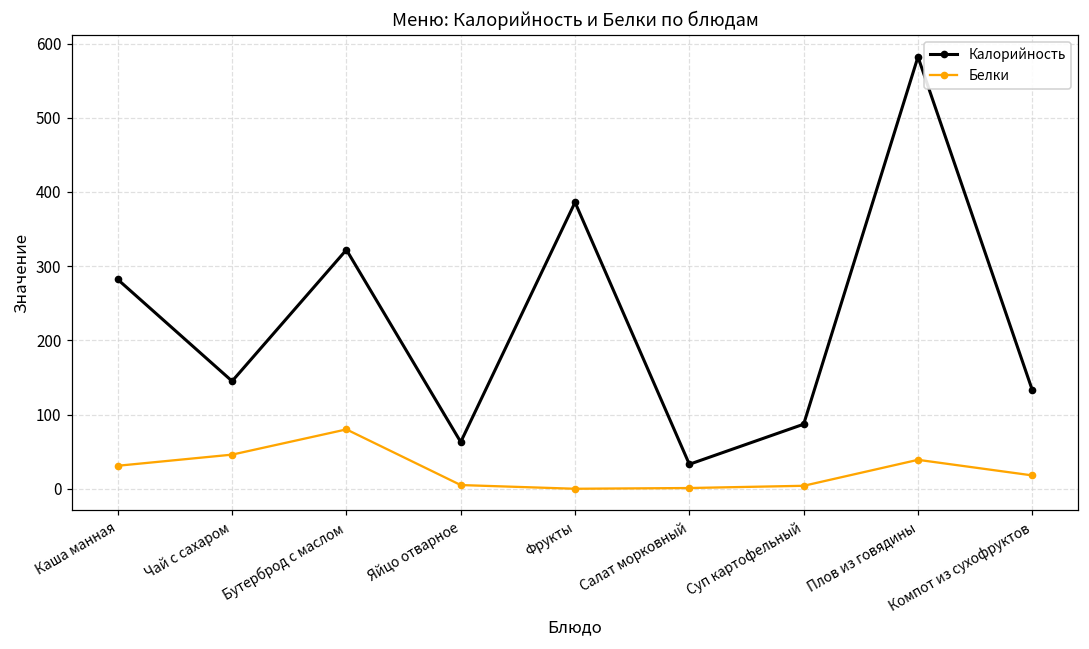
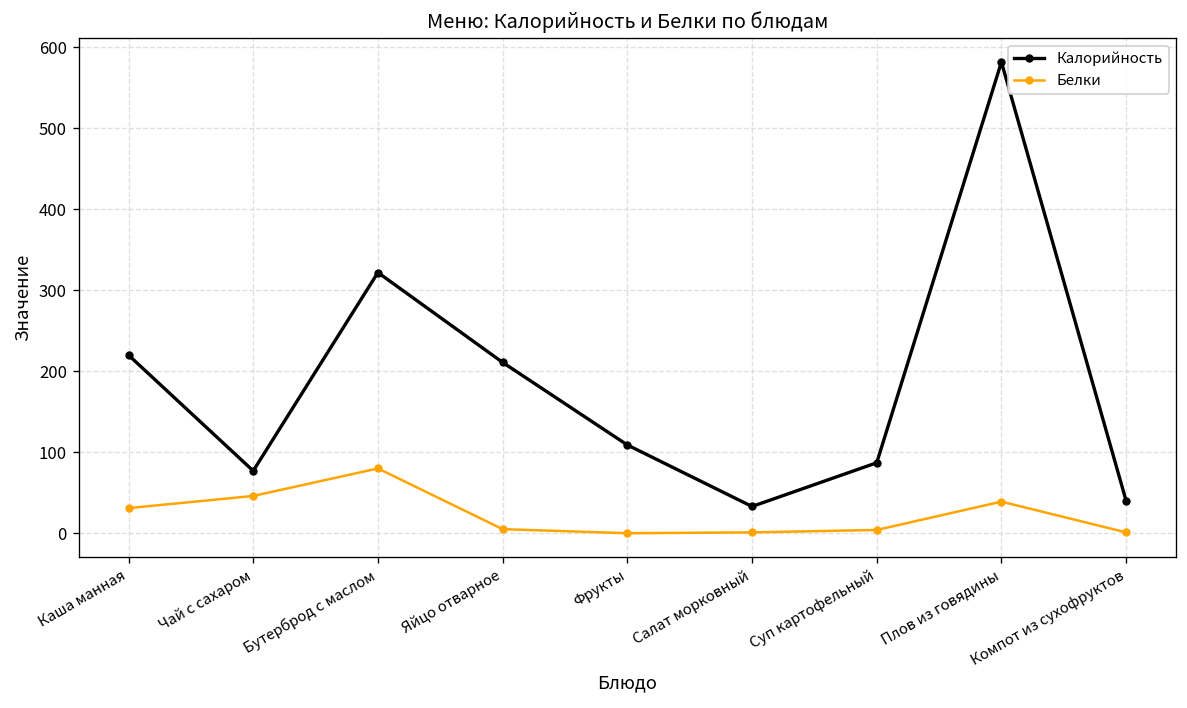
  {
    "Калорийность": {
-     "Каша манная": 280,
-     "Чай с сахаром": 150,
+     "Каша манная": 220,
+     "Чай с сахаром": 80,
      "Бутерброд с маслом": 320,
-     "Яйцо отварное": 60,
-     "Фрукты": 390,
+     "Яйцо отварное": 210,
+     "Фрукты": 110,
      "Салат морковный": 30,
      "Суп картофельный": 90,
      "Плов из говядины": 580,
-     "Компот из сухофруктов": 130
+     "Компот из сухофруктов": 40
    },
    "Белки": {
      "Каша манная": 30,
      "Чай с сахаром": 50,
      "Бутерброд с маслом": 80,
      "Яйцо отварное": 10,
      "Фрукты": 0,
      "Салат морковный": 0,
      "Суп картофельный": 0,
      "Плов из говядины": 40,
-     "Компот из сухофруктов": 20
+     "Компот из сухофруктов": 0
    }
  }
